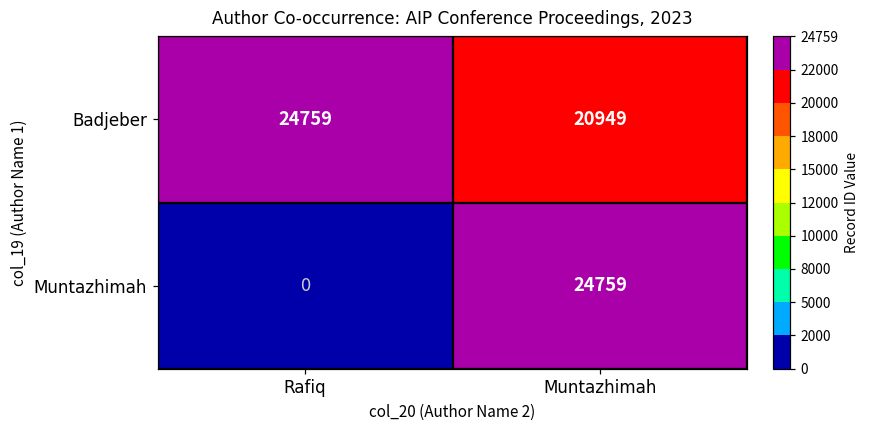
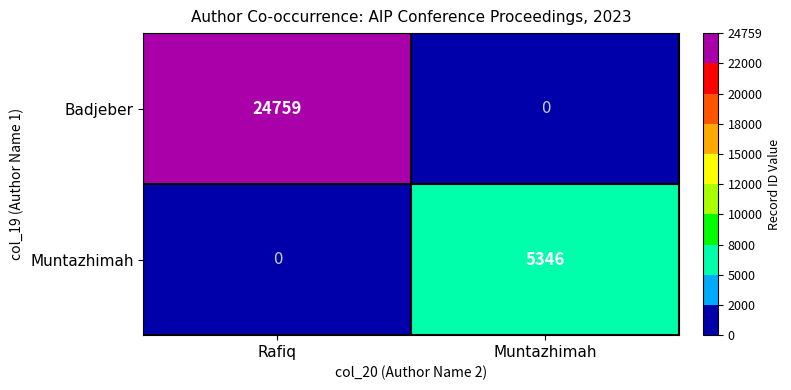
  {
    "Badjeber": {
      "Rafiq": 24759,
-     "Muntazhimah": 20949
+     "Muntazhimah": 0
    },
    "Muntazhimah": {
      "Rafiq": 0,
-     "Muntazhimah": 24759
+     "Muntazhimah": 5346
    }
  }
